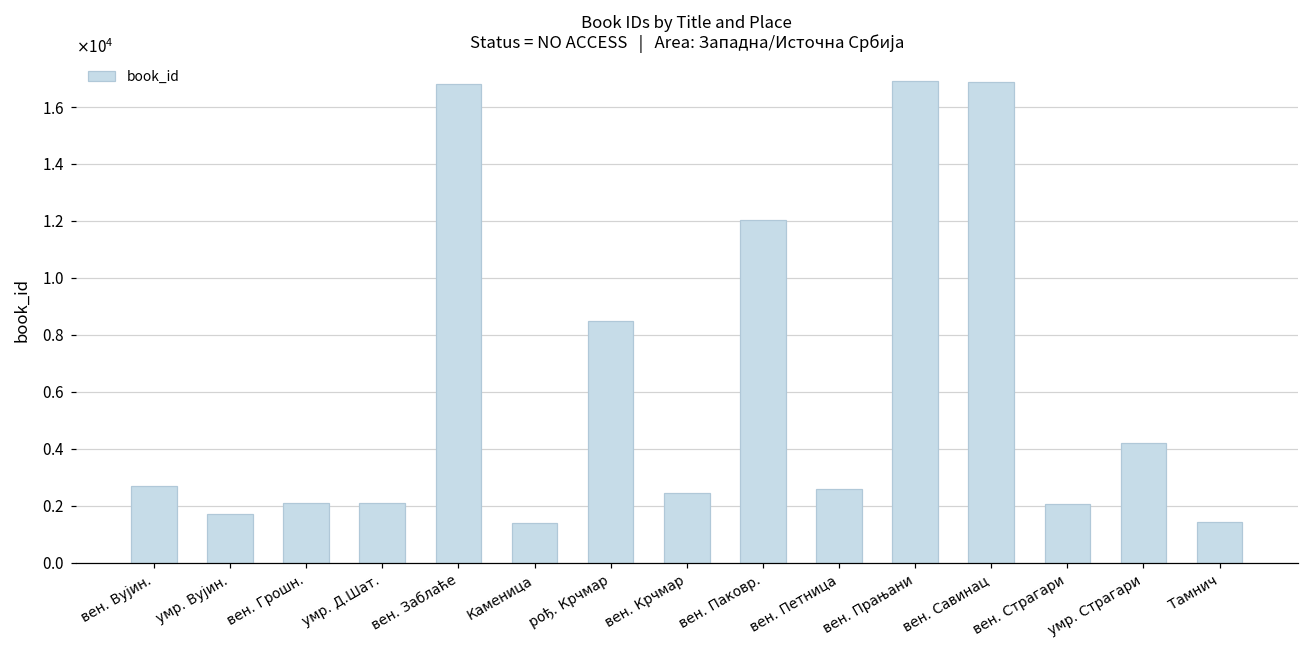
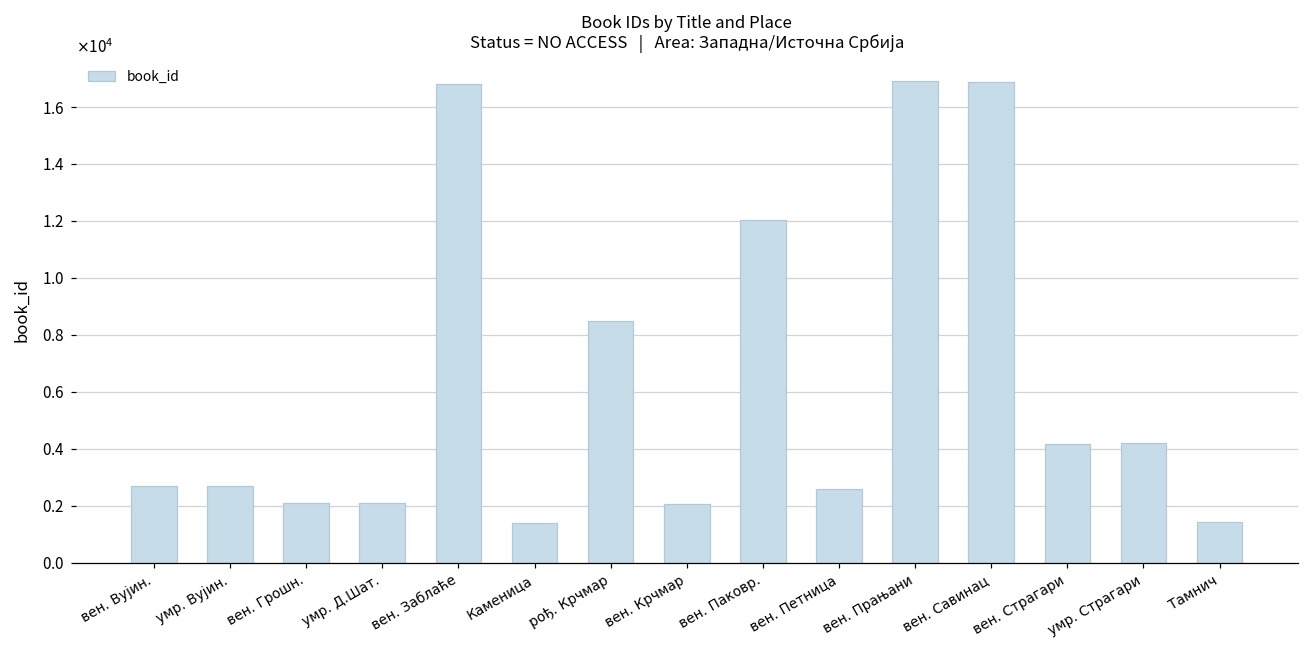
  {
    "вен. Вујин.": 2700,
-   "умр. Вујин.": 1700,
+   "умр. Вујин.": 2700,
    "вен. Грошн.": 2100,
    "умр. Д.Шат.": 2100,
    "вен. Заблаће": 16800,
    "Каменица": 1400,
    "рођ. Крчмар": 8500,
-   "вен. Крчмар": 2400,
+   "вен. Крчмар": 2100,
    "вен. Паковр.": 12000,
    "вен. Петница": 2600,
    "вен. Прањани": 16900,
    "вен. Савинац": 16900,
-   "вен. Страгари": 2100,
+   "вен. Страгари": 4200,
    "умр. Страгари": 4200,
    "Тамнич": 1400
  }
